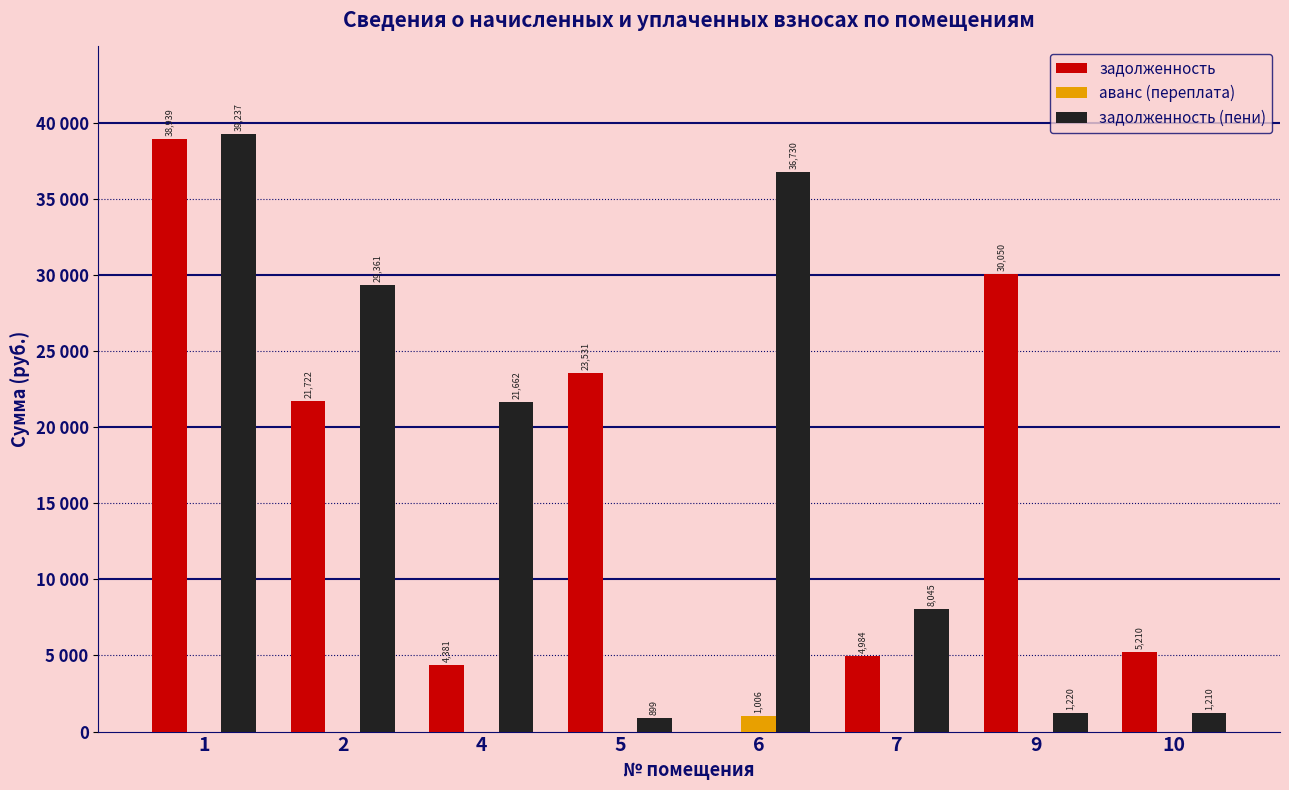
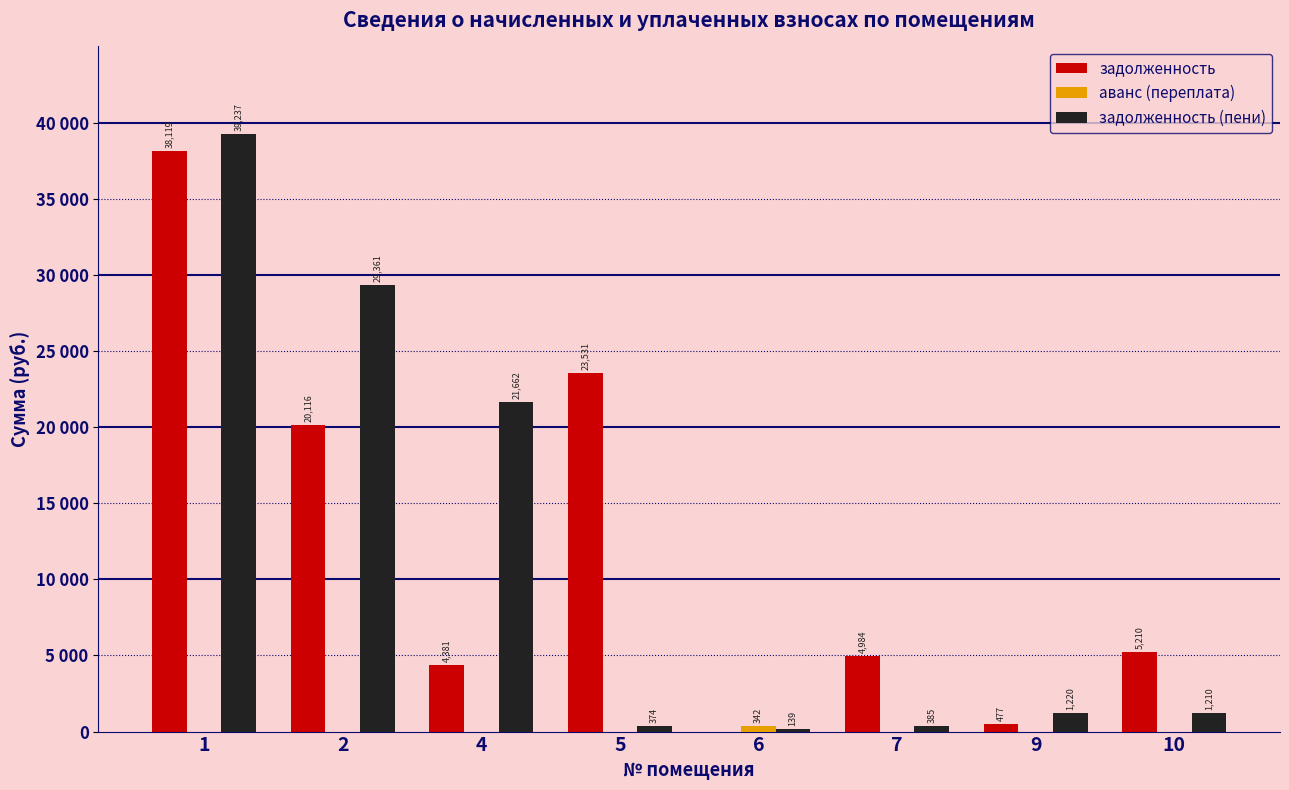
  {
    "задолженность": {
-     "1": "38,939",
-     "2": "21,722",
+     "1": "38,119",
+     "2": "20,116",
      "4": "4,381",
      "5": "23,531",
      "7": "4,984",
-     "9": "30,050",
+     "9": "477",
      "10": "5,210"
    },
    "аванс (переплата)": {
-     "6": "1,006"
+     "6": "342"
    },
    "задолженность (пени)": {
      "1": "39,237",
      "2": "29,361",
      "4": "21,662",
-     "5": "899",
-     "6": "36,730",
-     "7": "8,045",
+     "5": "374",
+     "6": "139",
+     "7": "385",
      "9": "1,220",
      "10": "1,210"
    }
  }
